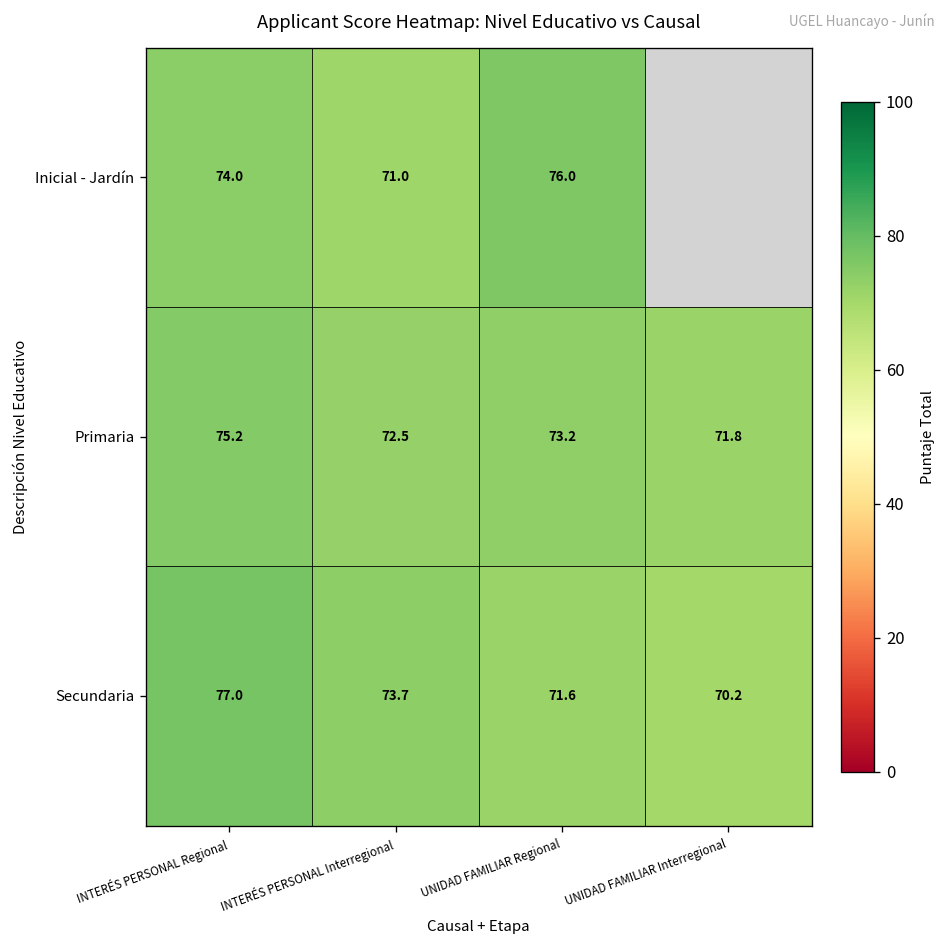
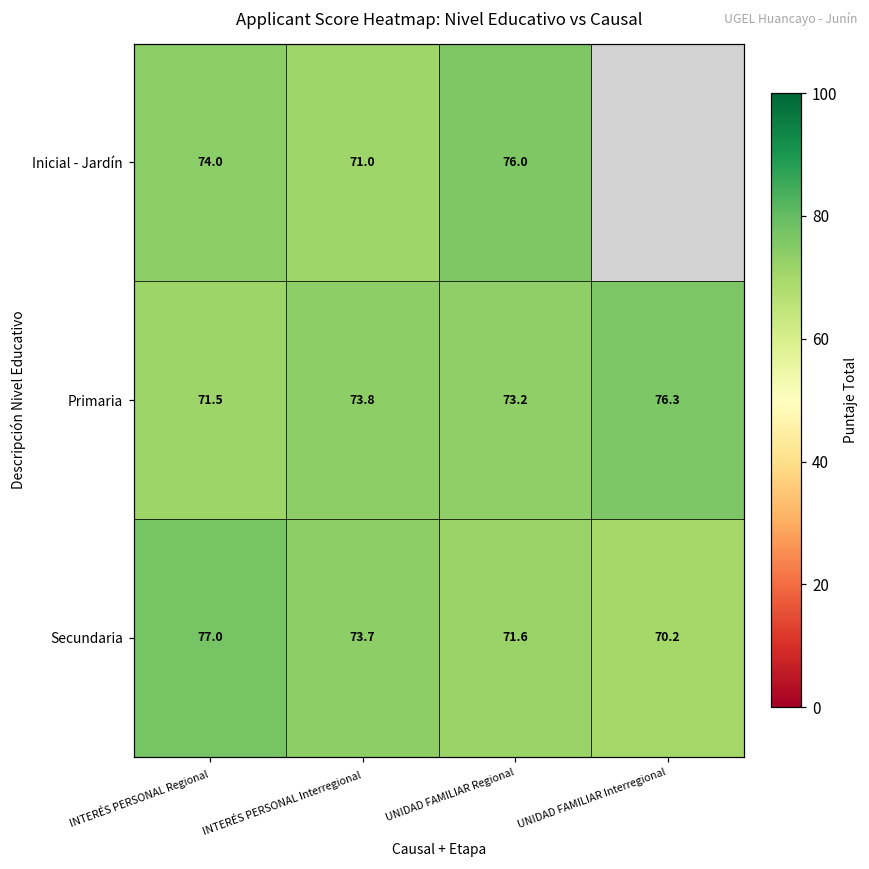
  {
    "Inicial - Jardín": {
      "INTERÉS PERSONAL Regional": 74.0,
      "INTERÉS PERSONAL Interregional": 71.0,
      "UNIDAD FAMILIAR Regional": 76.0
    },
    "Primaria": {
-     "INTERÉS PERSONAL Regional": 75.2,
-     "INTERÉS PERSONAL Interregional": 72.5,
+     "INTERÉS PERSONAL Regional": 71.5,
+     "INTERÉS PERSONAL Interregional": 73.8,
      "UNIDAD FAMILIAR Regional": 73.2,
-     "UNIDAD FAMILIAR Interregional": 71.8
+     "UNIDAD FAMILIAR Interregional": 76.3
    },
    "Secundaria": {
      "INTERÉS PERSONAL Regional": 77.0,
      "INTERÉS PERSONAL Interregional": 73.7,
      "UNIDAD FAMILIAR Regional": 71.6,
      "UNIDAD FAMILIAR Interregional": 70.2
    }
  }
